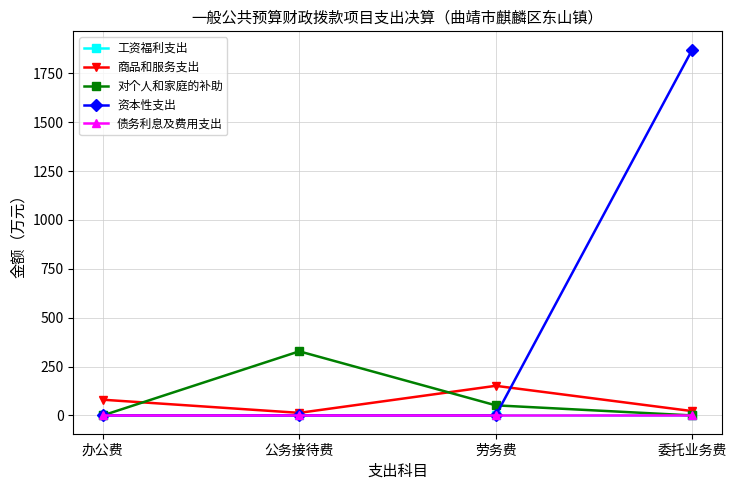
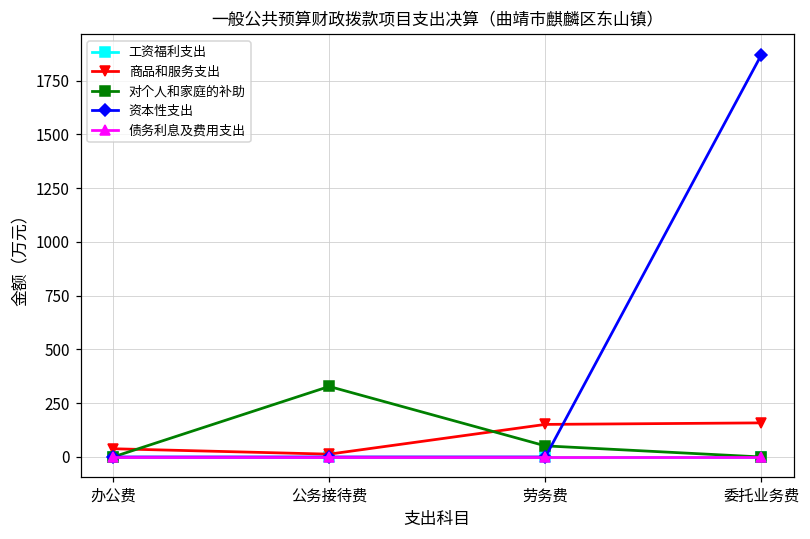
  {
    "商品和服务支出": {
-     "办公费": 80,
+     "办公费": 40,
      "劳务费": 150,
-     "委托业务费": 20
+     "委托业务费": 160
    },
    "对个人和家庭的补助": {
      "公务接待费": 330,
      "劳务费": 50
    },
    "资本性支出": {
      "委托业务费": 1870
    }
  }
